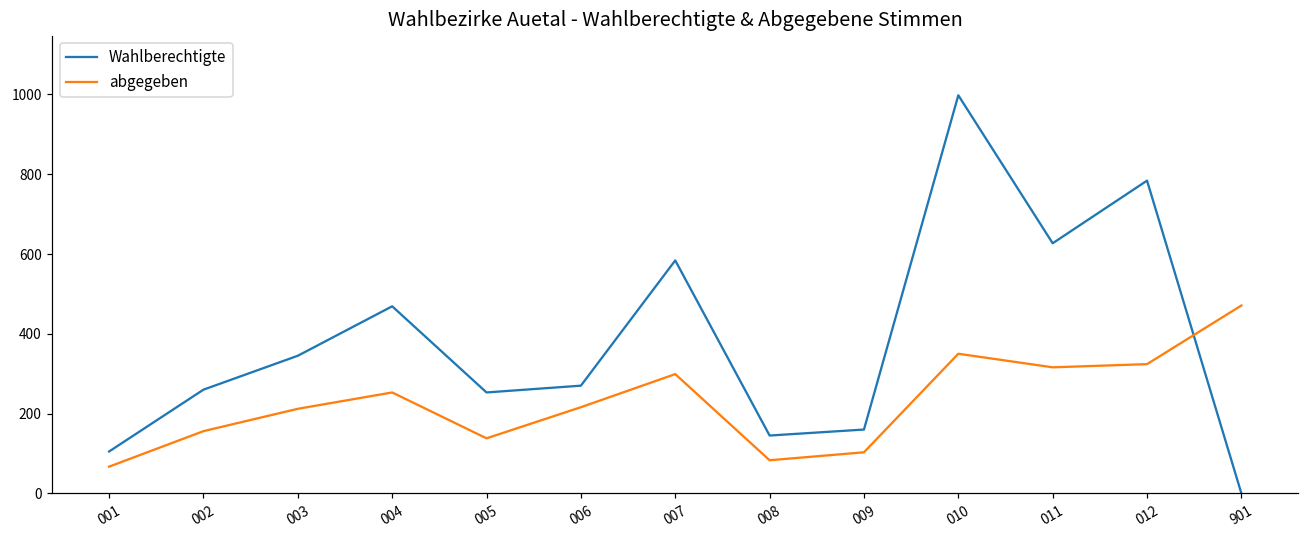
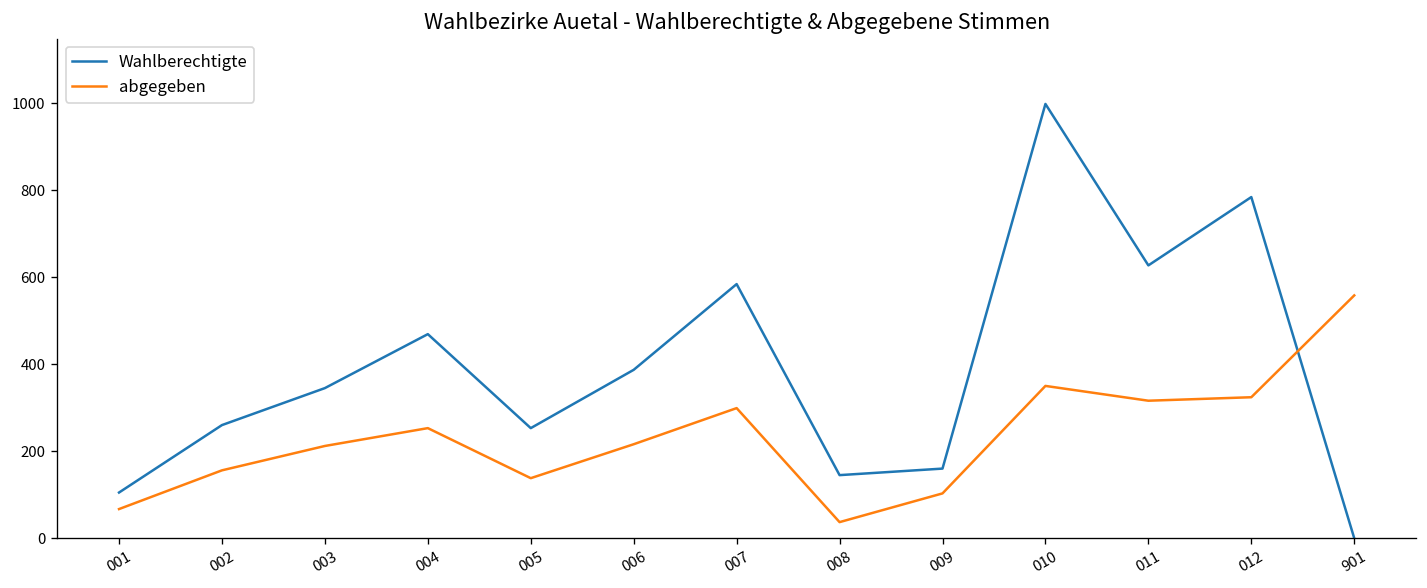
  {
    "Wahlberechtigte": {
      "001": 110,
      "002": 260,
      "003": 350,
      "004": 470,
      "005": 250,
-     "006": 270,
+     "006": 390,
      "007": 580,
      "008": 150,
      "009": 160,
      "010": 1000,
      "011": 630,
      "012": 780,
      "901": 0
    },
    "abgegeben": {
      "001": 70,
      "002": 160,
      "003": 210,
      "004": 250,
      "005": 140,
      "006": 220,
      "007": 300,
-     "008": 80,
+     "008": 40,
      "009": 100,
      "010": 350,
      "011": 320,
      "012": 320,
-     "901": 470
+     "901": 560
    }
  }
